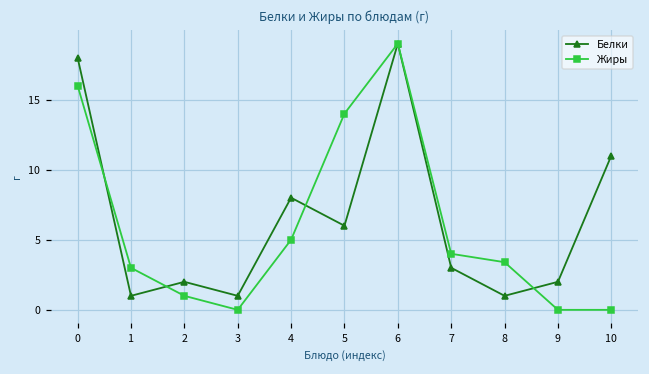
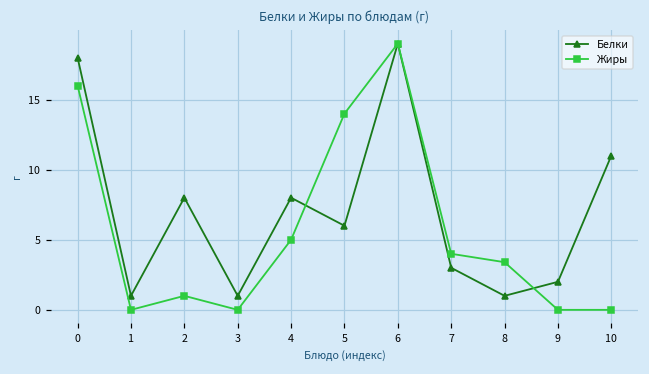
  {
    "Белки": {
      "0": 18,
      "1": 1,
-     "2": 2,
+     "2": 8,
      "3": 1,
      "4": 8,
      "5": 6,
      "7": 3,
      "8": 1,
      "9": 2,
      "10": 11
    },
    "Жиры": {
      "0": 16,
-     "1": 3,
+     "1": 0,
      "2": 1,
      "3": 0,
      "4": 5,
      "5": 14,
      "7": 4,
      "8": 3.4,
      "9": 0,
      "10": 0
    }
  }
